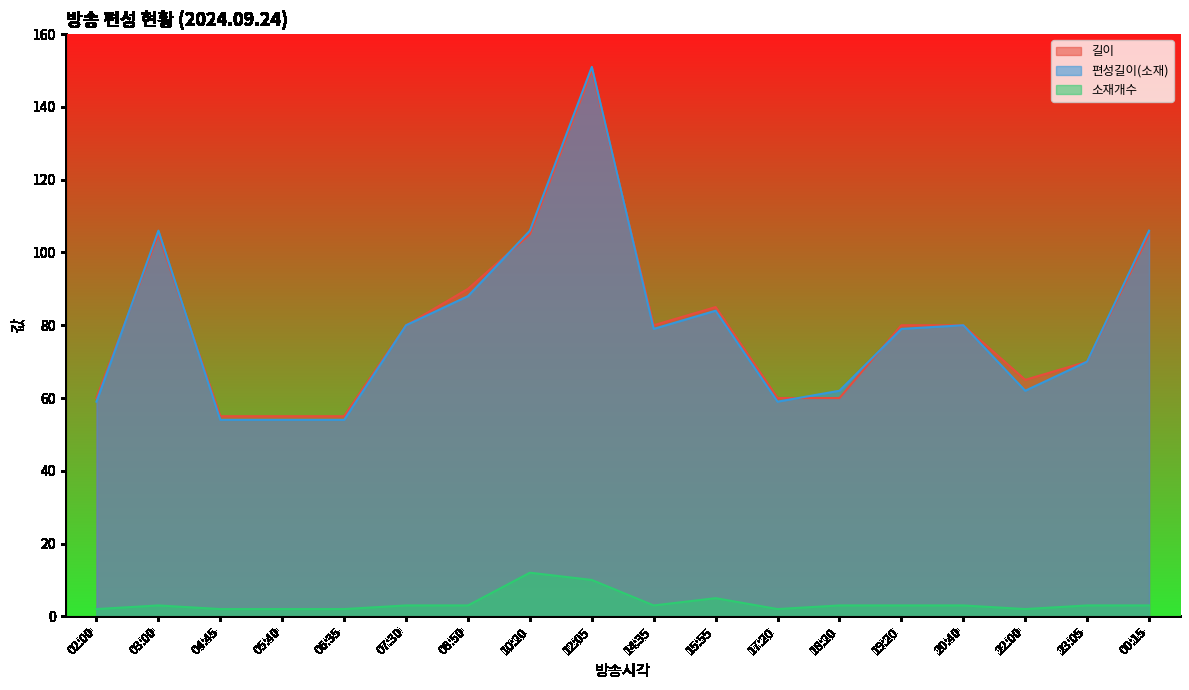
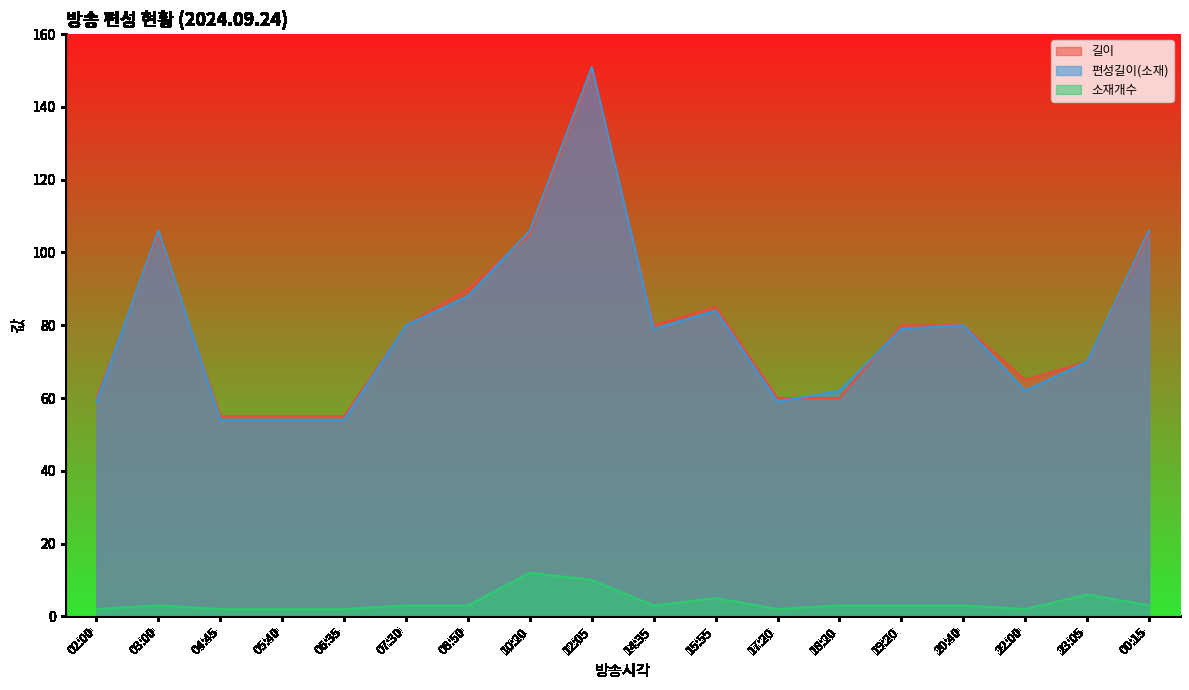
  {
    "길이": {
      "02:00": 60,
      "03:00": 105,
      "04:45": 55,
      "05:40": 55,
      "06:35": 55,
      "08:50": 90,
      "10:20": 105,
      "12:05": 150,
      "14:35": 80,
      "15:55": 85,
      "17:20": 60,
      "18:20": 60,
      "19:20": 80,
      "22:00": 65,
      "00:15": 105
    },
    "편성길이(소재)": {
      "02:00": 59,
      "03:00": 106,
      "04:45": 54,
      "05:40": 54,
      "06:35": 54,
      "08:50": 88,
      "10:20": 106,
      "12:05": 151,
      "14:35": 79,
      "15:55": 84,
      "17:20": 59,
      "18:20": 62,
      "19:20": 79,
      "22:00": 62,
      "00:15": 106
    },
    "소재개수": {
      "02:00": 2,
      "03:00": 3,
      "04:45": 2,
      "05:40": 2,
      "06:35": 2,
      "07:30": 3,
      "08:50": 3,
      "10:20": 12,
      "12:05": 10,
      "14:35": 3,
      "15:55": 5,
      "17:20": 2,
      "18:20": 3,
      "19:20": 3,
      "20:40": 3,
      "22:00": 2,
-     "23:05": 3,
+     "23:05": 6,
      "00:15": 3
    }
  }
